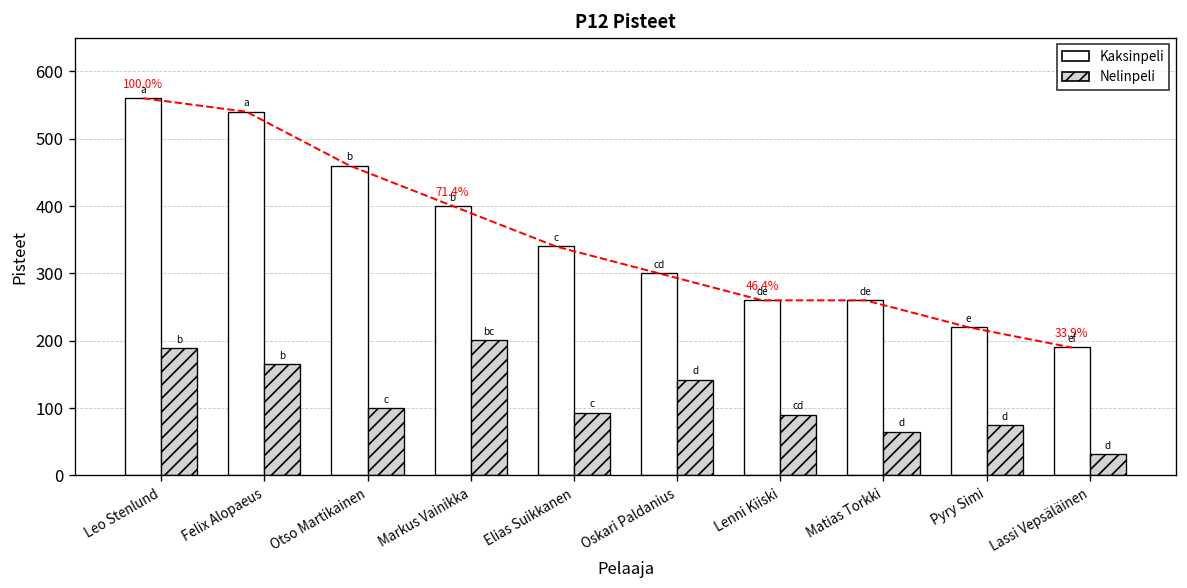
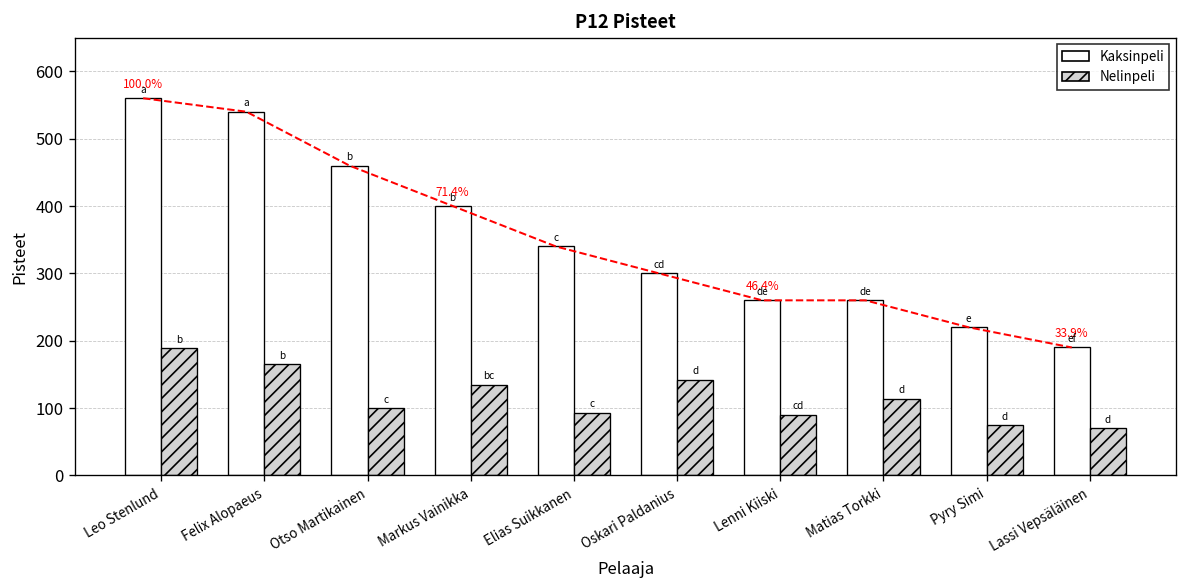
  {
    "Kaksinpeli": {
      "Felix Alopaeus": 540,
      "Otso Martikainen": 460,
      "Elias Suikkanen": 340,
      "Oskari Paldanius": 300,
      "Matias Torkki": 260,
      "Pyry Simi": 220
    },
    "Nelinpeli": {
      "Leo Stenlund": 190,
      "Felix Alopaeus": 170,
      "Otso Martikainen": 100,
-     "Markus Vainikka": 200,
+     "Markus Vainikka": 140,
      "Elias Suikkanen": 90,
      "Oskari Paldanius": 140,
      "Lenni Kiiski": 90,
-     "Matias Torkki": 70,
+     "Matias Torkki": 110,
      "Pyry Simi": 80,
-     "Lassi Vepsäläinen": 30
+     "Lassi Vepsäläinen": 70
    }
  }
